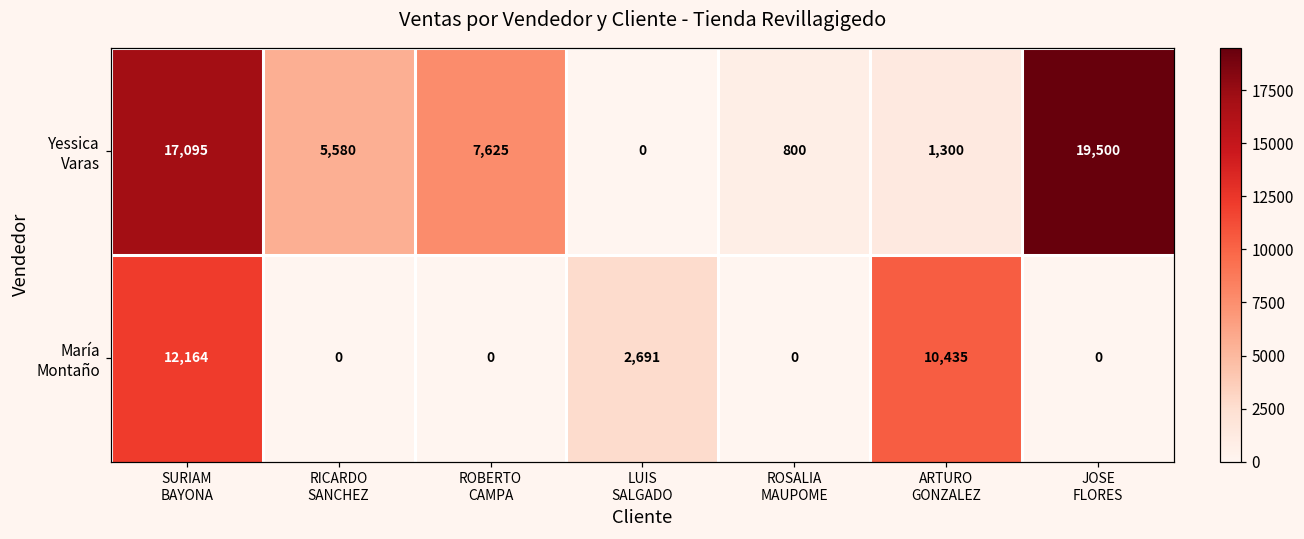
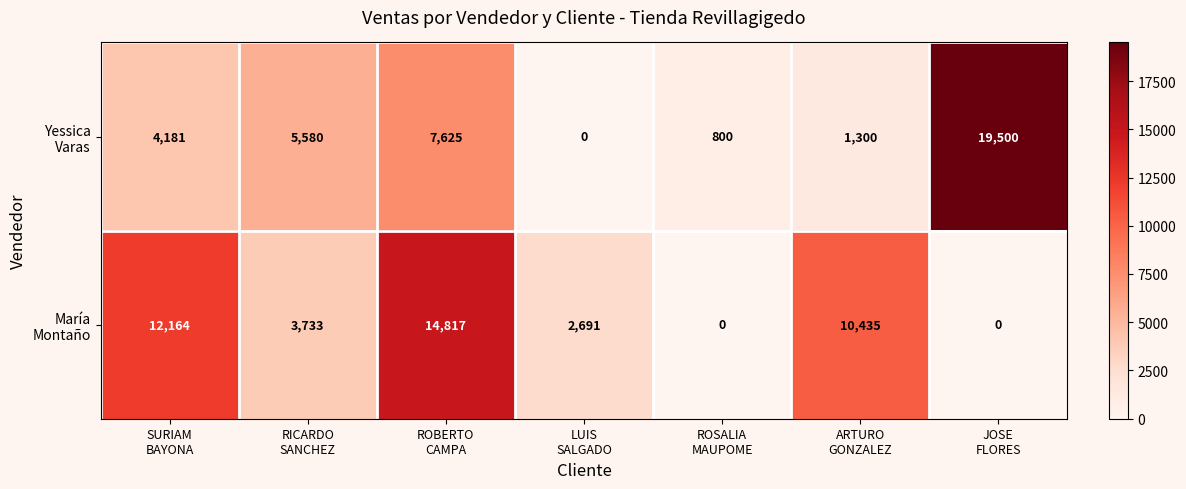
  {
    "Yessica Varas": {
-     "SURIAM BAYONA": "17,095",
+     "SURIAM BAYONA": "4,181",
      "RICARDO SANCHEZ": "5,580",
      "ROBERTO CAMPA": "7,625",
      "LUIS SALGADO": "0",
      "ROSALIA MAUPOME": "800",
      "ARTURO GONZALEZ": "1,300",
      "JOSE FLORES": "19,500"
    },
    "María Montaño": {
      "SURIAM BAYONA": "12,164",
-     "RICARDO SANCHEZ": "0",
-     "ROBERTO CAMPA": "0",
+     "RICARDO SANCHEZ": "3,733",
+     "ROBERTO CAMPA": "14,817",
      "LUIS SALGADO": "2,691",
      "ROSALIA MAUPOME": "0",
      "ARTURO GONZALEZ": "10,435",
      "JOSE FLORES": "0"
    }
  }
